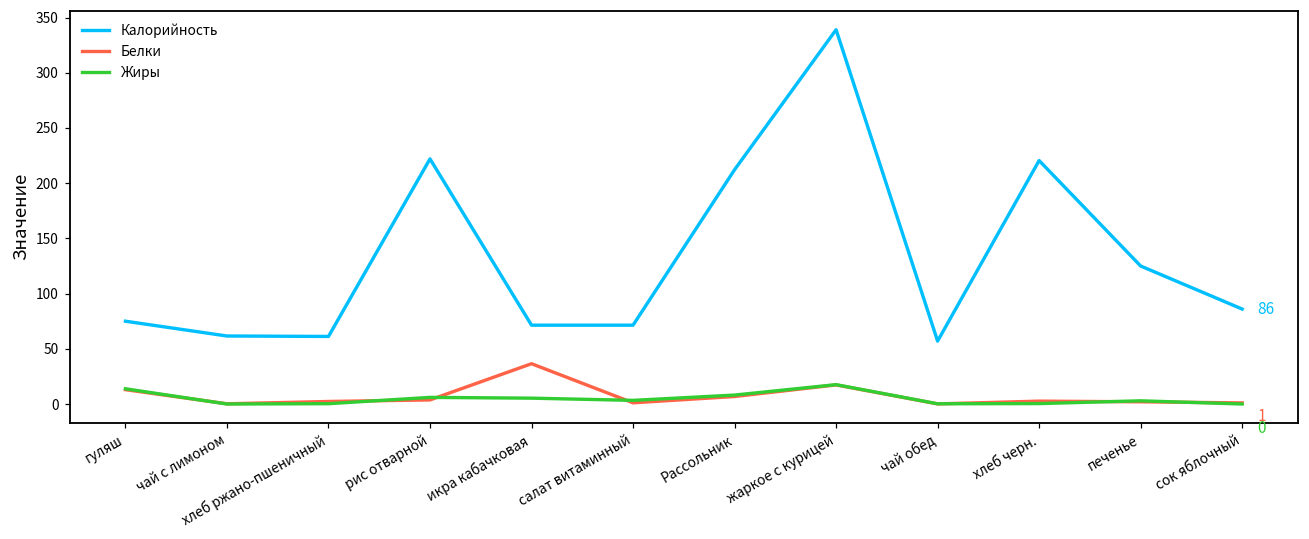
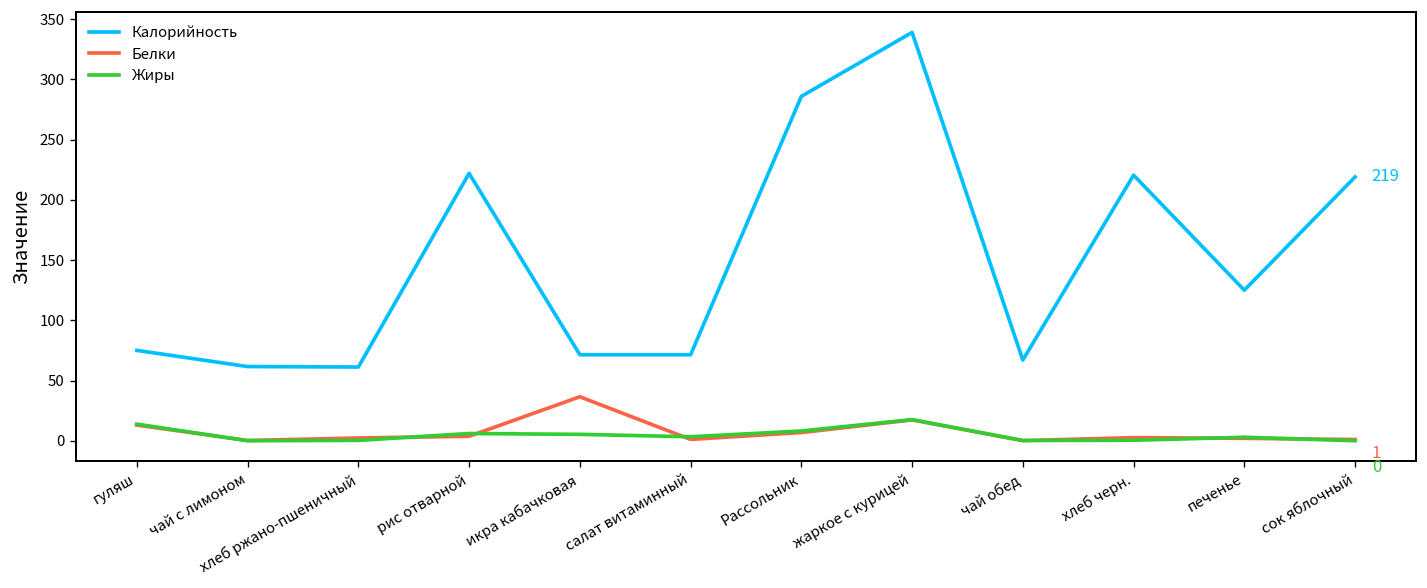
  {
    "Калорийность": {
-     "Рассольник": 212,
-     "чай обед": 57,
-     "сок яблочный": 86
+     "Рассольник": 286,
+     "чай обед": 67,
+     "сок яблочный": 219
    },
    "Белки": {
      "икра кабачковая": 37
    },
    "Жиры": {
      "икра кабачковая": 5
    }
  }
